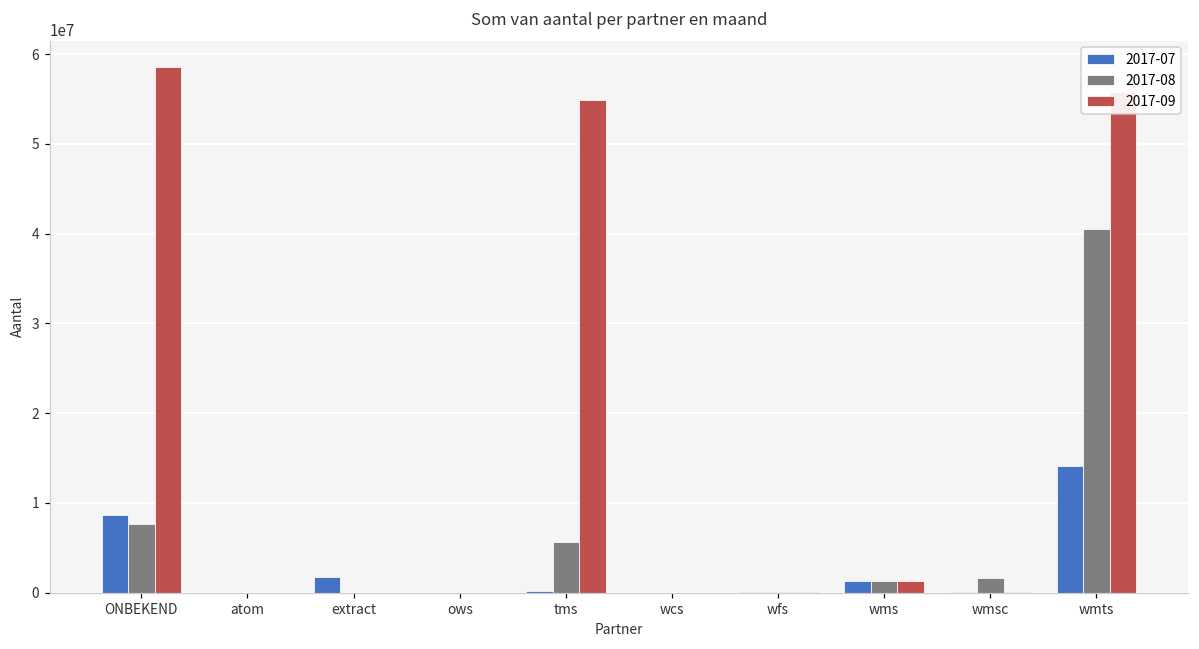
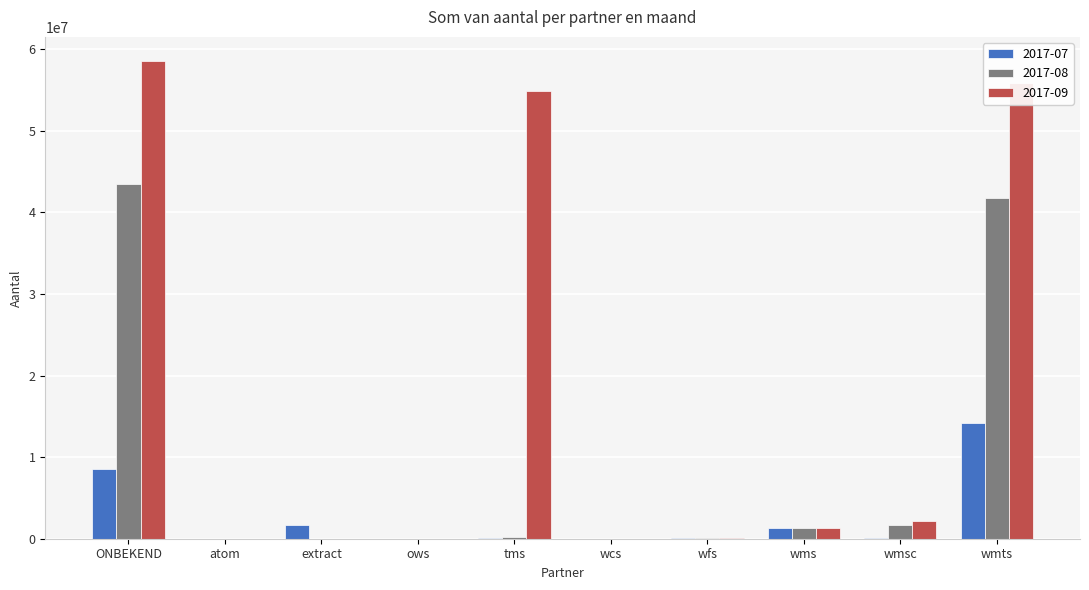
  {
    "2017-07": {
      "ONBEKEND": 9000000,
      "extract": 2000000,
      "wms": 1000000,
      "wmts": 14000000
    },
    "2017-08": {
-     "ONBEKEND": 8000000,
-     "tms": 6000000,
+     "ONBEKEND": 43000000,
+     "tms": 0,
      "wms": 1000000,
      "wmsc": 2000000,
-     "wmts": 40000000
+     "wmts": 42000000
    },
    "2017-09": {
      "ONBEKEND": 59000000,
      "tms": 55000000,
      "wms": 1000000,
-     "wmsc": 0
+     "wmsc": 2000000
    }
  }
